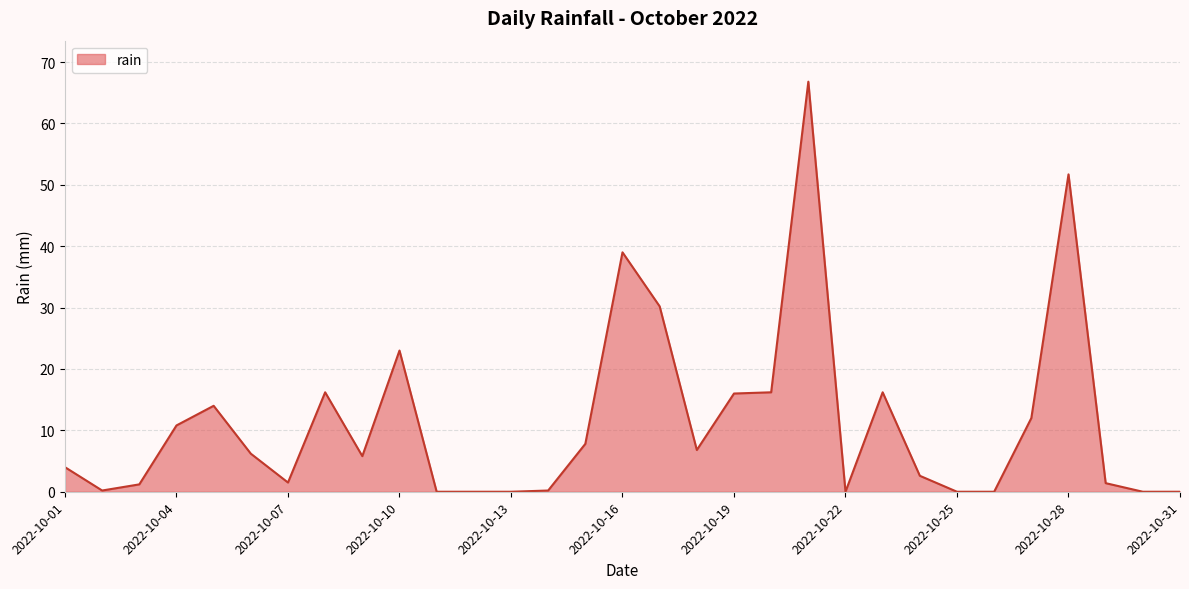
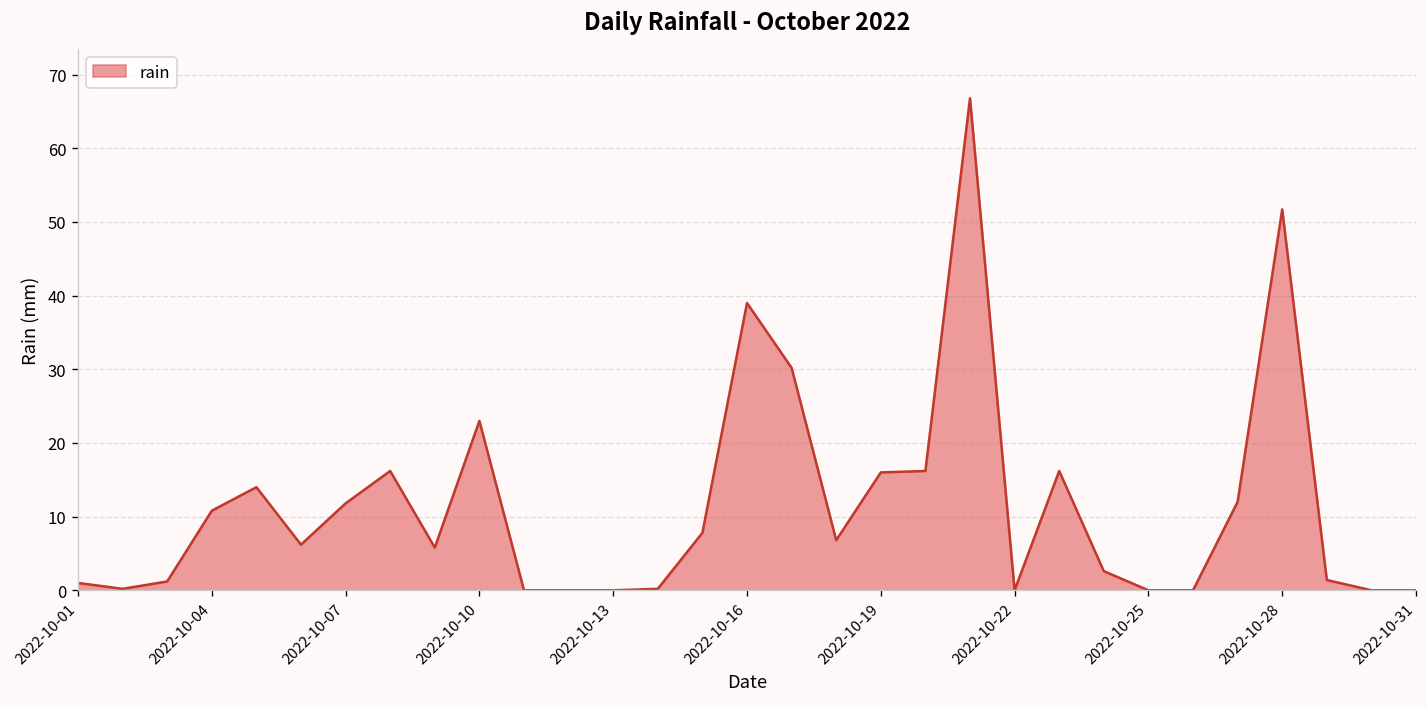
  {
-   "2022-10-01": 4,
+   "2022-10-01": 1,
    "2022-10-04": 11,
-   "2022-10-07": 2,
+   "2022-10-07": 12,
    "2022-10-10": 23,
    "2022-10-13": 0,
    "2022-10-16": 39,
    "2022-10-19": 16,
    "2022-10-22": 0,
    "2022-10-25": 0,
    "2022-10-28": 52,
    "2022-10-31": 0
  }
